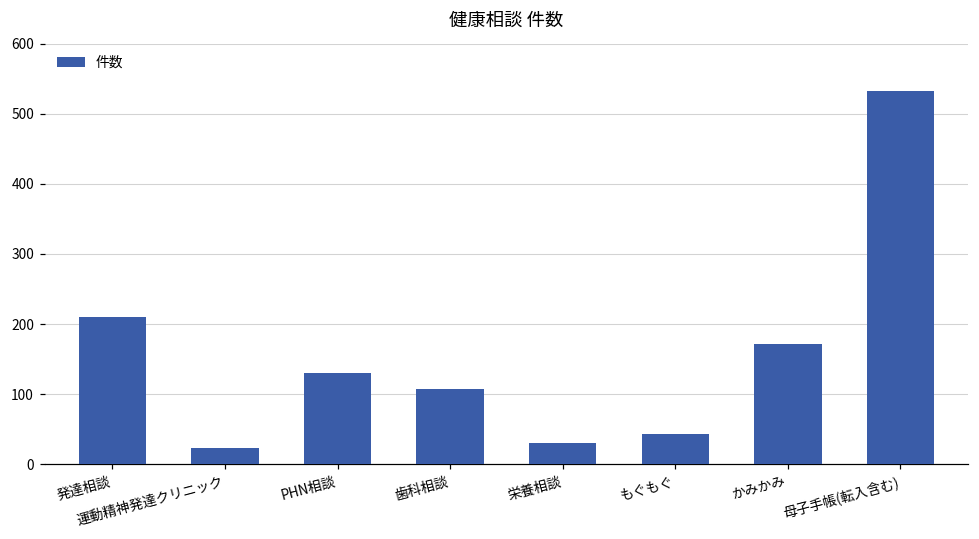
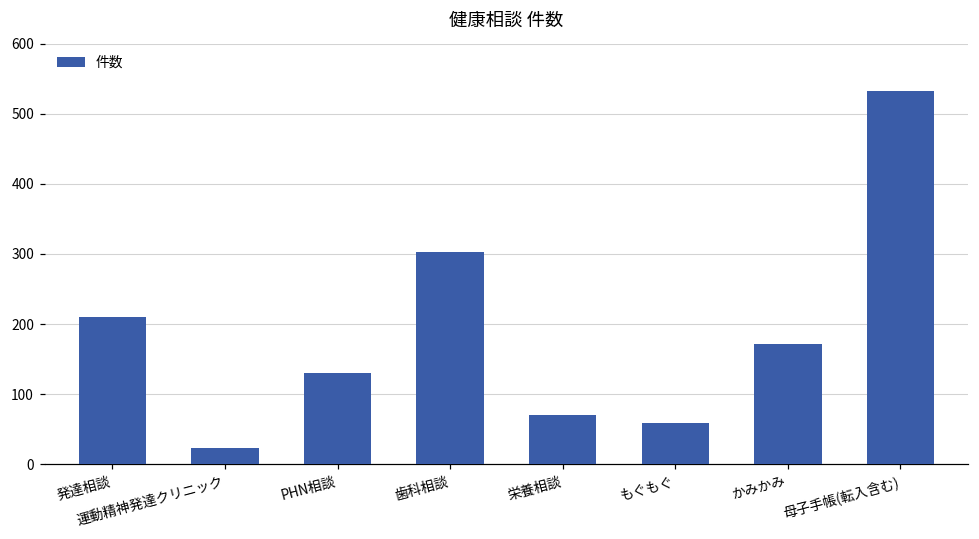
  {
    "発達相談": 210,
    "運動精神発達クリニック": 20,
    "PHN相談": 130,
-   "歯科相談": 110,
-   "栄養相談": 30,
-   "もぐもぐ": 40,
+   "歯科相談": 300,
+   "栄養相談": 70,
+   "もぐもぐ": 60,
    "かみかみ": 170,
    "母子手帳(転入含む)": 530
  }
